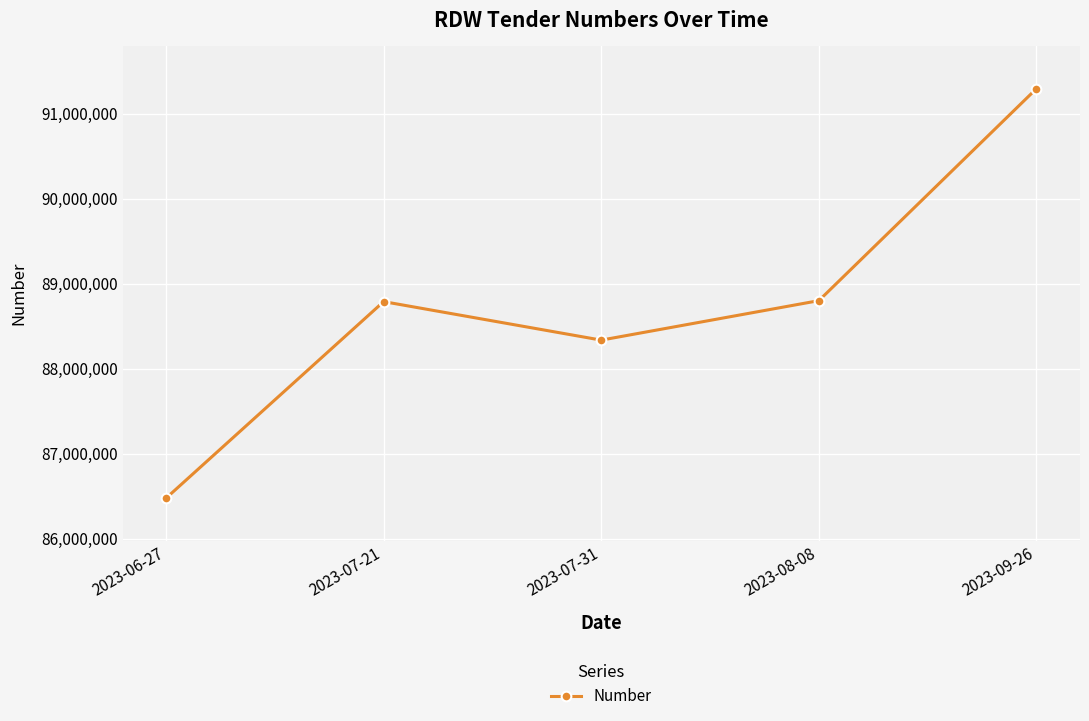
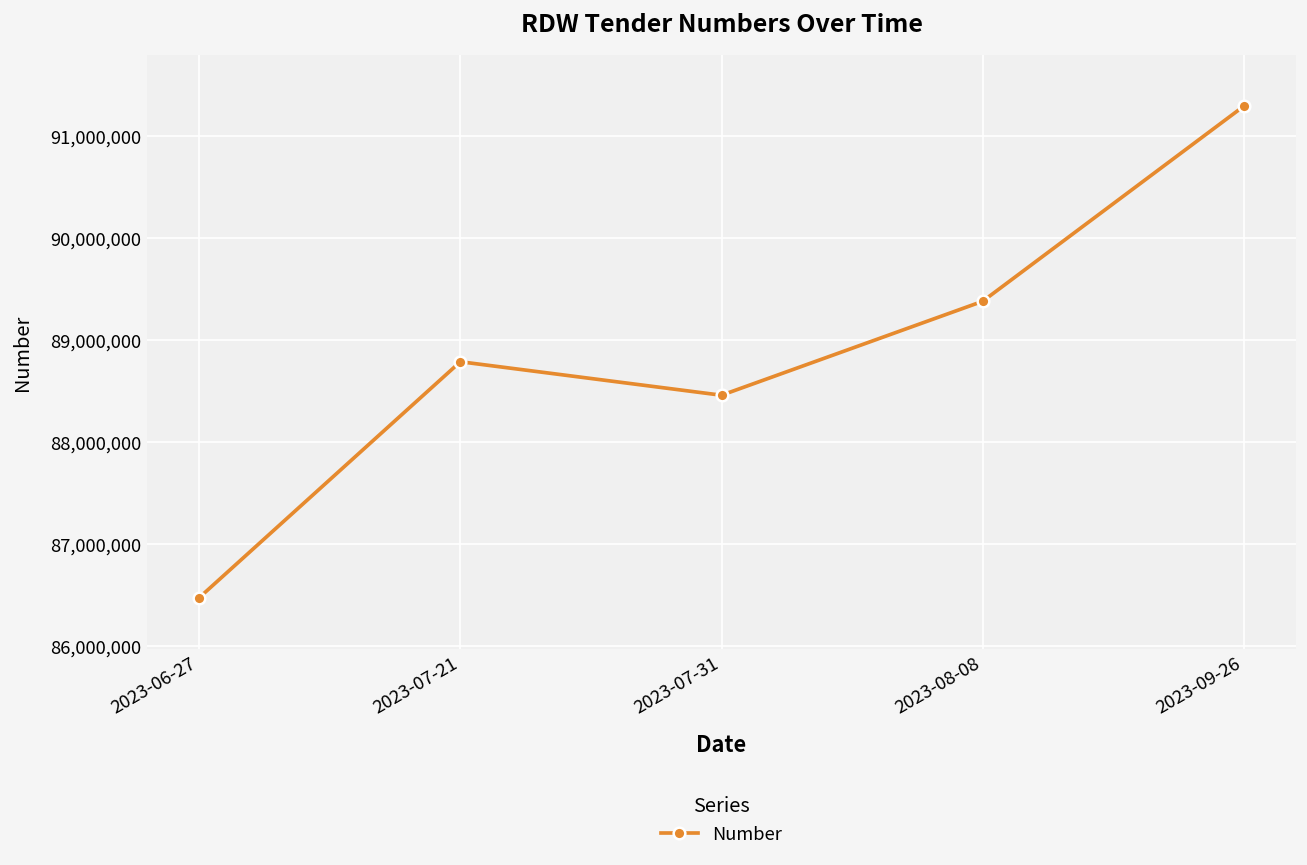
  {
    "2023-06-27": "86,500,000",
    "2023-07-21": "88,800,000",
-   "2023-07-31": "88,300,000",
-   "2023-08-08": "88,800,000",
+   "2023-07-31": "88,500,000",
+   "2023-08-08": "89,400,000",
    "2023-09-26": "91,300,000"
  }
